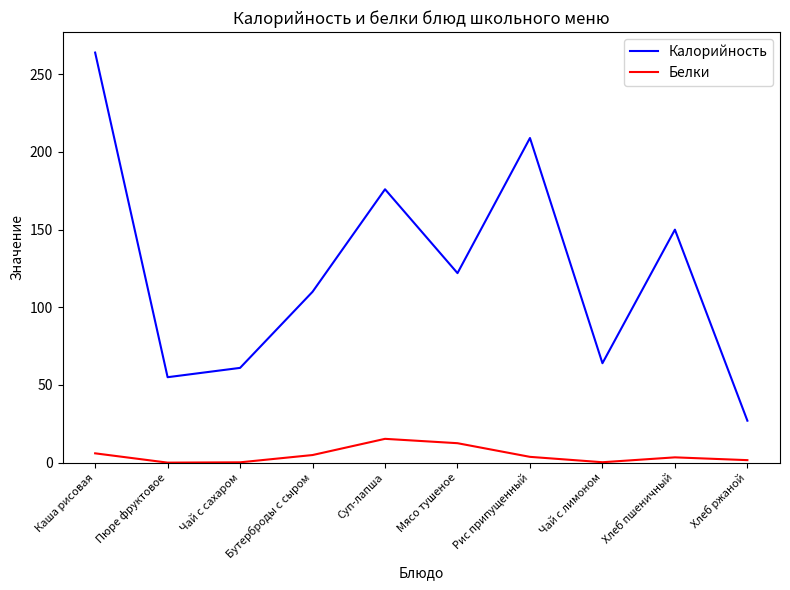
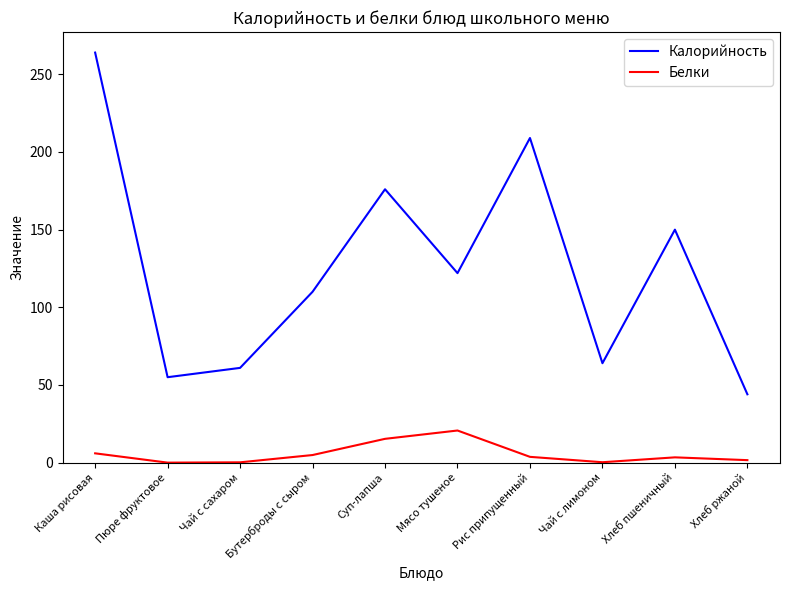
  {
    "Калорийность": {
      "Каша рисовая": 264,
      "Пюре фруктовое": 55,
      "Чай с сахаром": 61,
      "Бутерброды с сыром": 110,
      "Суп-лапша": 176,
      "Мясо тушеное": 122,
      "Рис припущенный": 209,
      "Чай с лимоном": 64,
      "Хлеб пшеничный": 150,
-     "Хлеб ржаной": 27
+     "Хлеб ржаной": 44
    },
    "Белки": {
      "Каша рисовая": 6,
      "Пюре фруктовое": 0,
      "Чай с сахаром": 0,
      "Бутерброды с сыром": 5,
      "Суп-лапша": 15,
-     "Мясо тушеное": 13,
+     "Мясо тушеное": 21,
      "Рис припущенный": 4,
      "Чай с лимоном": 0,
      "Хлеб пшеничный": 3,
      "Хлеб ржаной": 2
    }
  }
